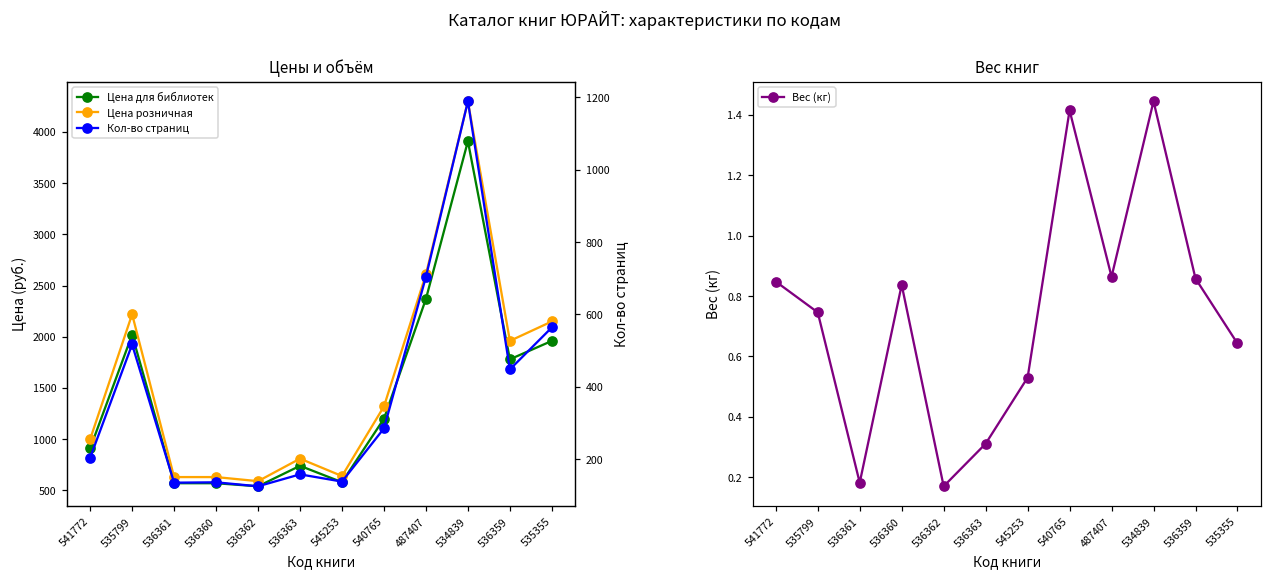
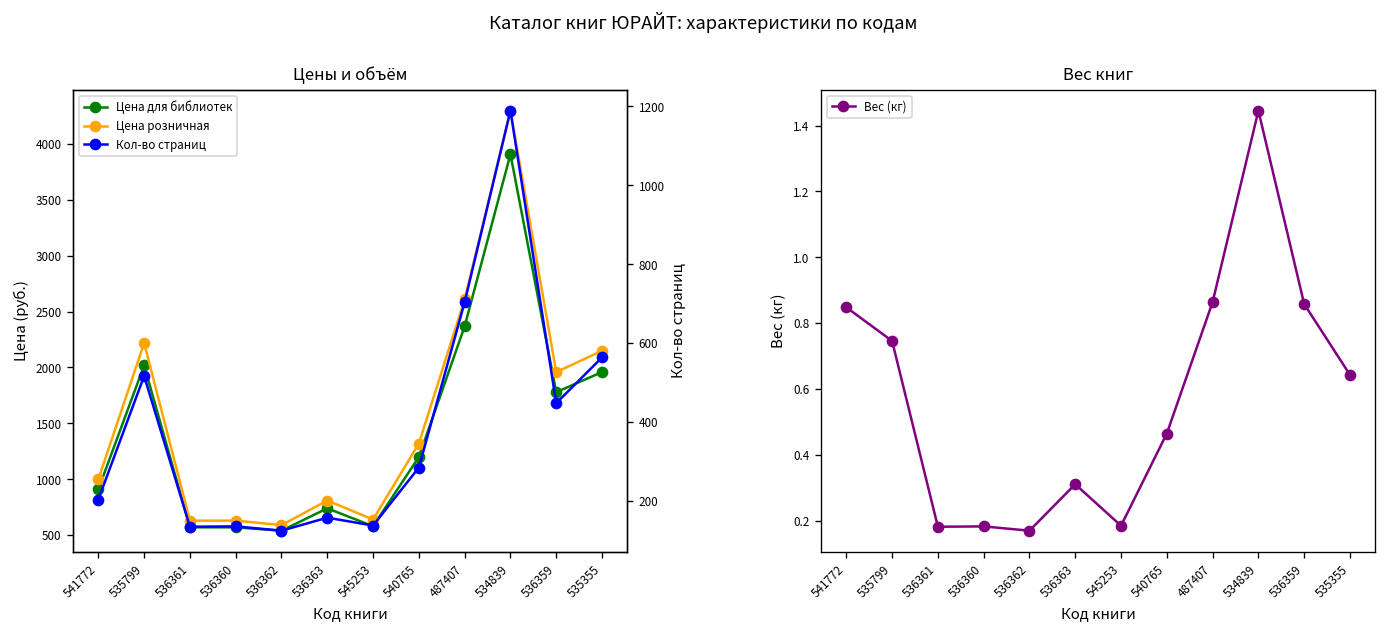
  {
    "Вес книг": {
      "541772": 0.85,
      "535799": 0.75,
      "536361": 0.18,
-     "536360": 0.84,
+     "536360": 0.18,
      "536362": 0.17,
      "536363": 0.31,
-     "545253": 0.53,
-     "540765": 1.42,
+     "545253": 0.19,
+     "540765": 0.47,
      "487407": 0.86,
      "534839": 1.45,
      "536359": 0.86,
      "535355": 0.64
    }
  }
